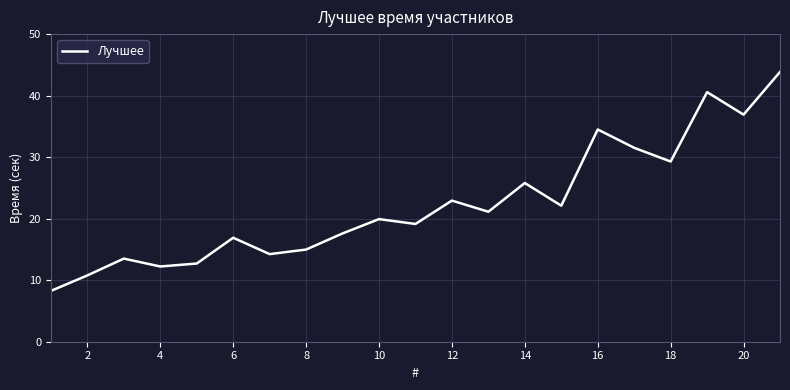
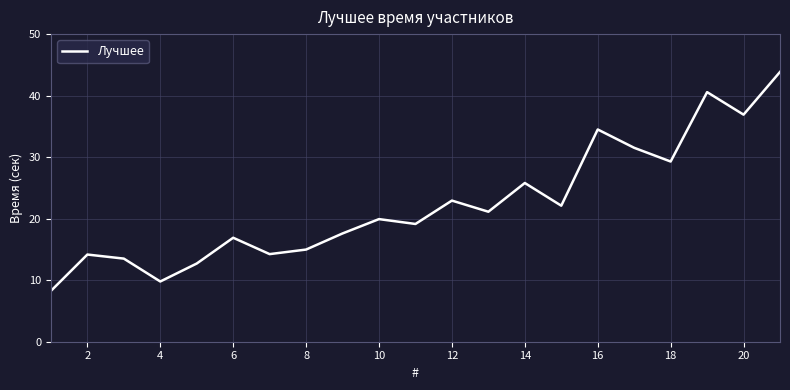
  {
-   "2": 11,
-   "4": 12,
+   "2": 14,
+   "4": 10,
    "6": 17,
    "8": 15,
    "10": 20,
    "12": 23,
    "14": 26,
    "16": 35,
    "18": 29,
    "20": 37
  }
